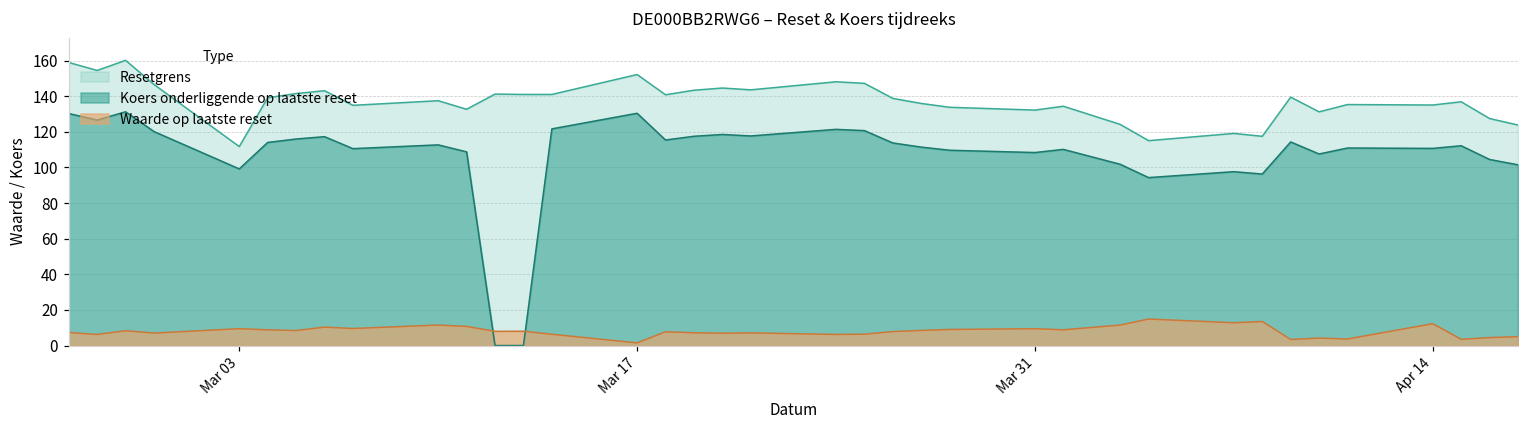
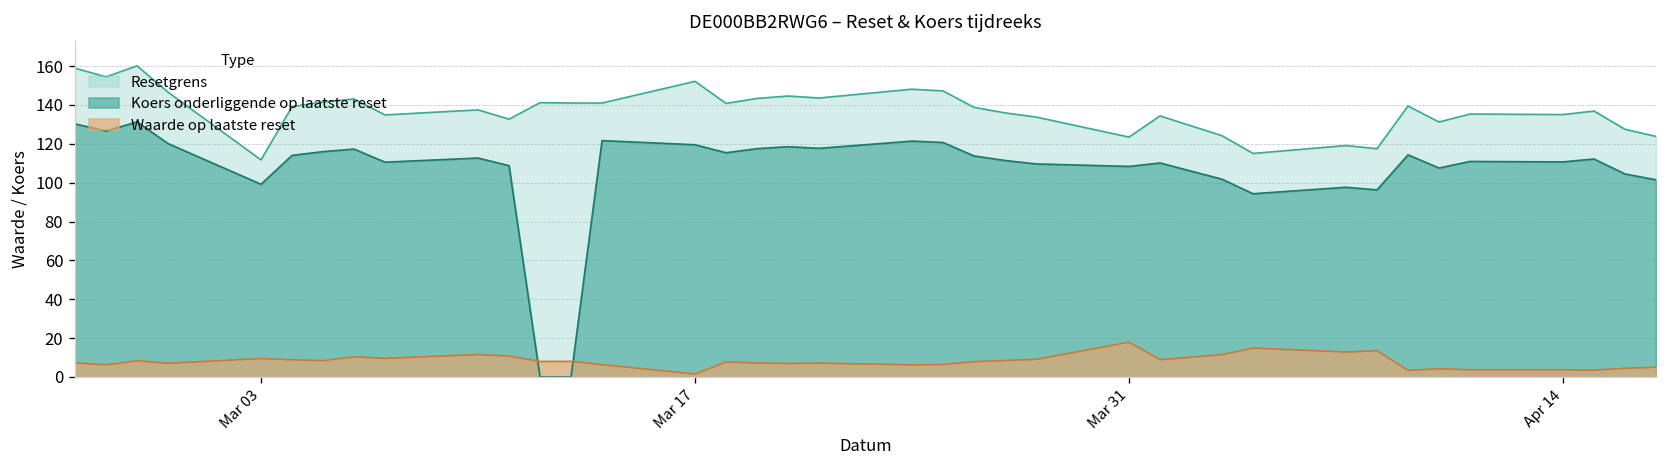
  {
    "Resetgrens": {
      "Mar 03": 112,
      "Mar 17": 152,
-     "Mar 31": 132,
+     "Mar 31": 123,
      "Apr 14": 135
    },
    "Koers onderliggende op laatste reset": {
      "Mar 03": 99,
-     "Mar 17": 130,
+     "Mar 17": 120,
      "Mar 31": 108,
      "Apr 14": 111
    },
    "Waarde op laatste reset": {
      "Mar 03": 9,
      "Mar 17": 2,
-     "Mar 31": 9,
-     "Apr 14": 12
+     "Mar 31": 18,
+     "Apr 14": 4
    }
  }
